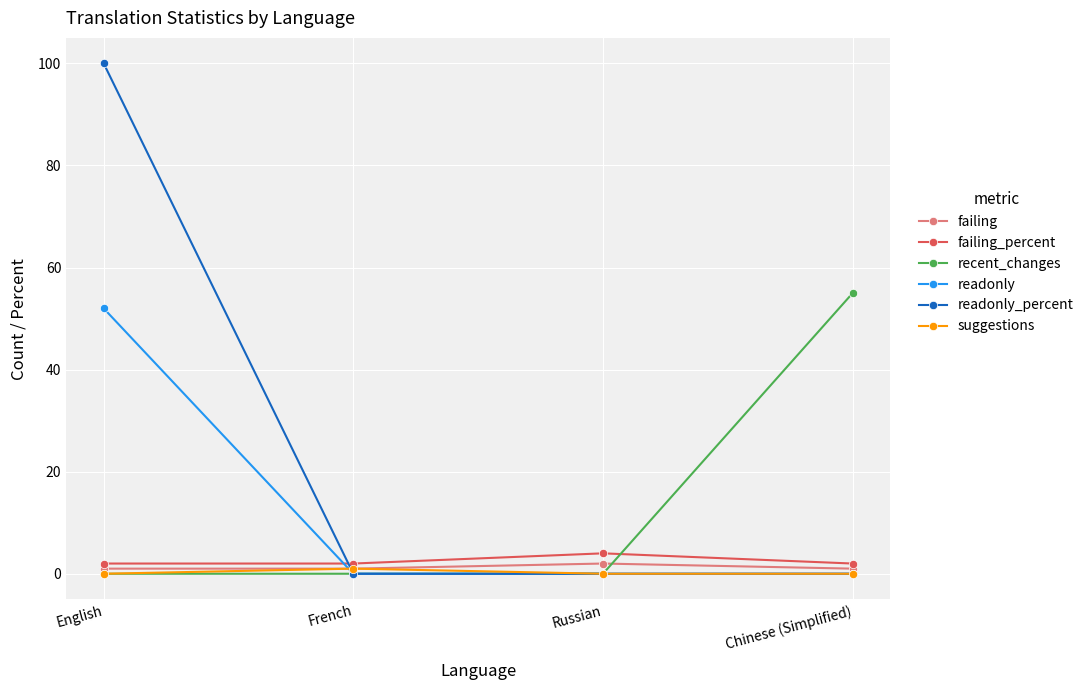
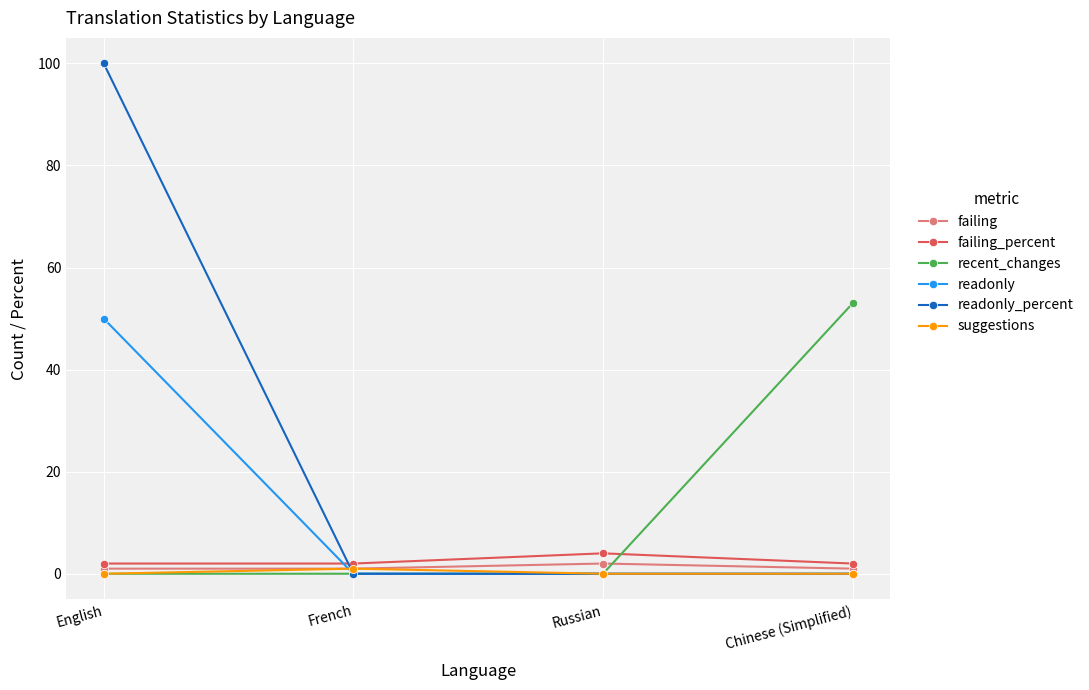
  {
    "recent_changes": {
-     "Chinese (Simplified)": 55
+     "Chinese (Simplified)": 53
    },
    "readonly": {
-     "English": 52
+     "English": 50
    },
    "readonly_percent": {
      "English": 100
    }
  }
